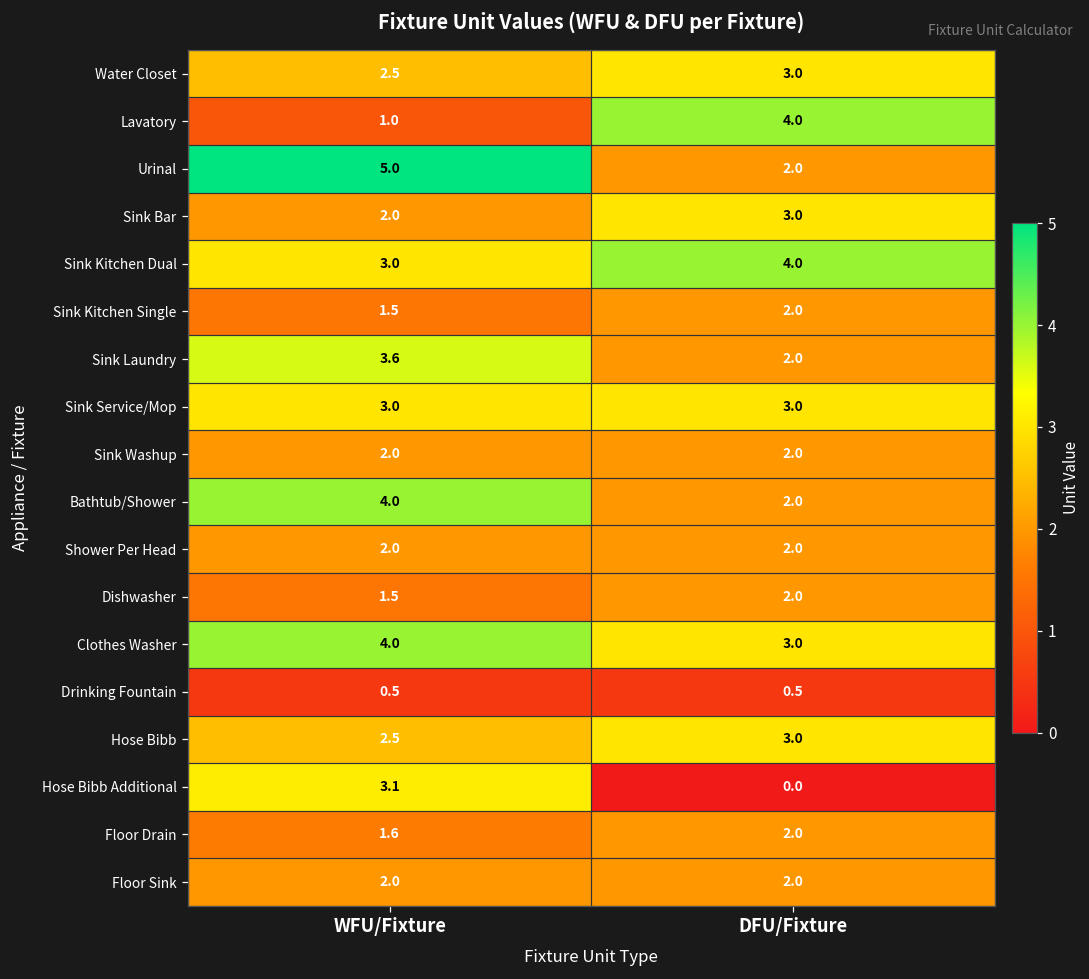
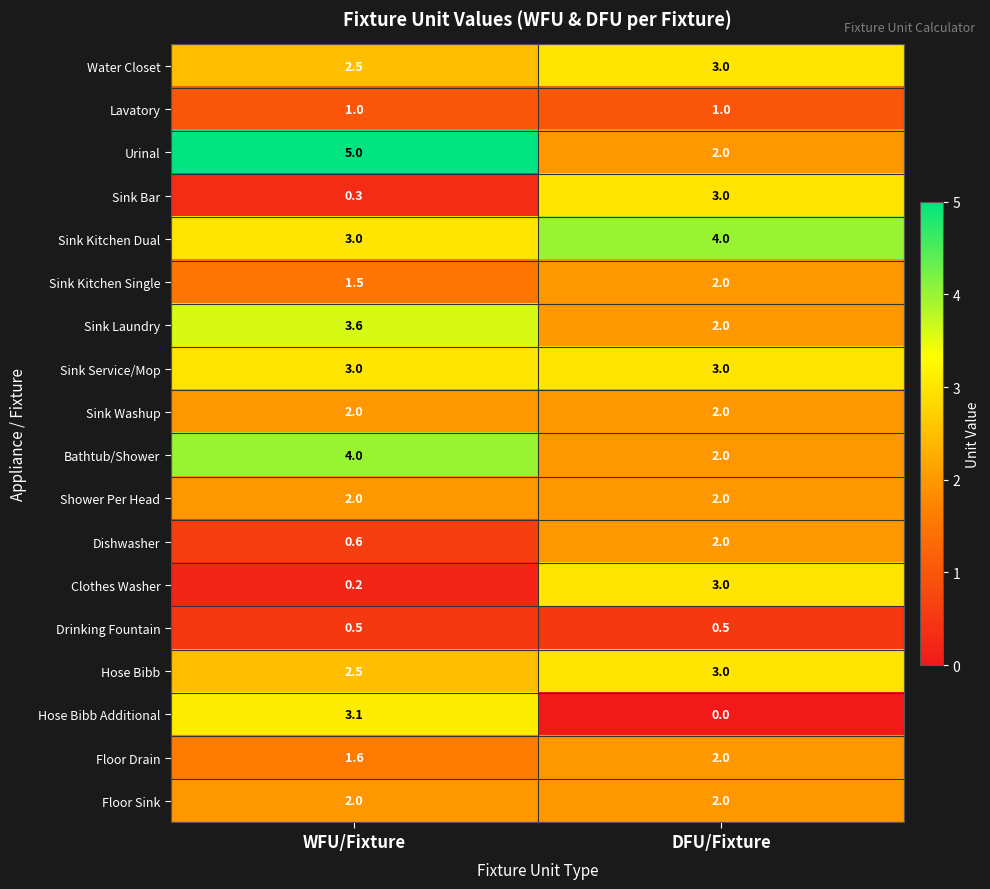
  {
    "Water Closet": {
      "WFU/Fixture": 2.5,
      "DFU/Fixture": 3.0
    },
    "Lavatory": {
      "WFU/Fixture": 1.0,
-     "DFU/Fixture": 4.0
+     "DFU/Fixture": 1.0
    },
    "Urinal": {
      "WFU/Fixture": 5.0,
      "DFU/Fixture": 2.0
    },
    "Sink Bar": {
-     "WFU/Fixture": 2.0,
+     "WFU/Fixture": 0.3,
      "DFU/Fixture": 3.0
    },
    "Sink Kitchen Dual": {
      "WFU/Fixture": 3.0,
      "DFU/Fixture": 4.0
    },
    "Sink Kitchen Single": {
      "WFU/Fixture": 1.5,
      "DFU/Fixture": 2.0
    },
    "Sink Laundry": {
      "WFU/Fixture": 3.6,
      "DFU/Fixture": 2.0
    },
    "Sink Service/Mop": {
      "WFU/Fixture": 3.0,
      "DFU/Fixture": 3.0
    },
    "Sink Washup": {
      "WFU/Fixture": 2.0,
      "DFU/Fixture": 2.0
    },
    "Bathtub/Shower": {
      "WFU/Fixture": 4.0,
      "DFU/Fixture": 2.0
    },
    "Shower Per Head": {
      "WFU/Fixture": 2.0,
      "DFU/Fixture": 2.0
    },
    "Dishwasher": {
-     "WFU/Fixture": 1.5,
+     "WFU/Fixture": 0.6,
      "DFU/Fixture": 2.0
    },
    "Clothes Washer": {
-     "WFU/Fixture": 4.0,
+     "WFU/Fixture": 0.2,
      "DFU/Fixture": 3.0
    },
    "Drinking Fountain": {
      "WFU/Fixture": 0.5,
      "DFU/Fixture": 0.5
    },
    "Hose Bibb": {
      "WFU/Fixture": 2.5,
      "DFU/Fixture": 3.0
    },
    "Hose Bibb Additional": {
      "WFU/Fixture": 3.1,
      "DFU/Fixture": 0.0
    },
    "Floor Drain": {
      "WFU/Fixture": 1.6,
      "DFU/Fixture": 2.0
    },
    "Floor Sink": {
      "WFU/Fixture": 2.0,
      "DFU/Fixture": 2.0
    }
  }
